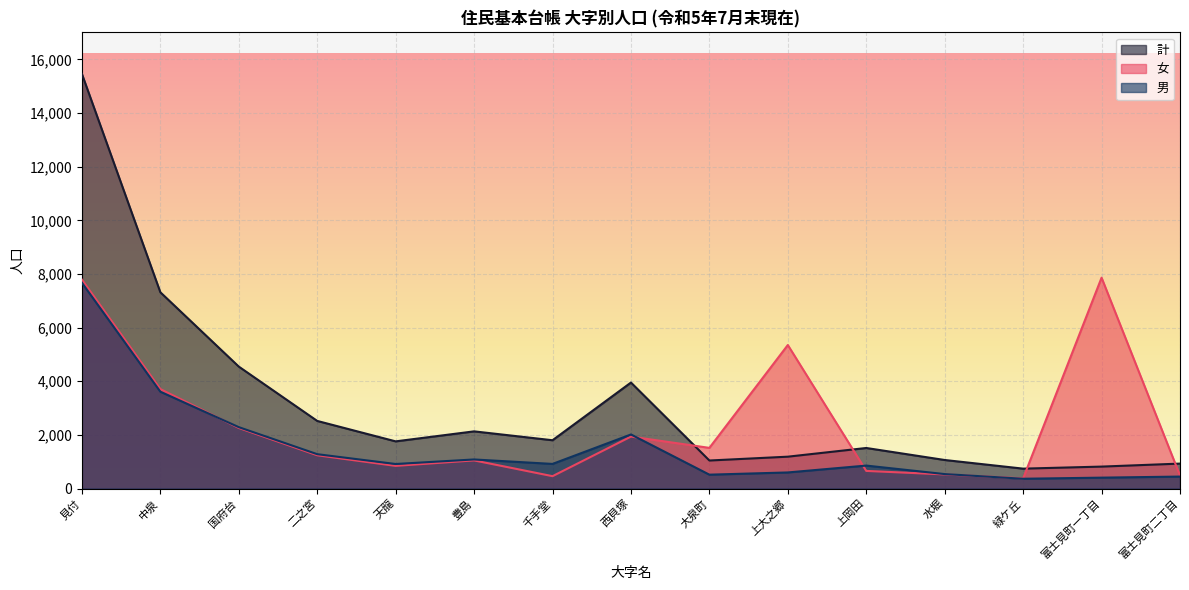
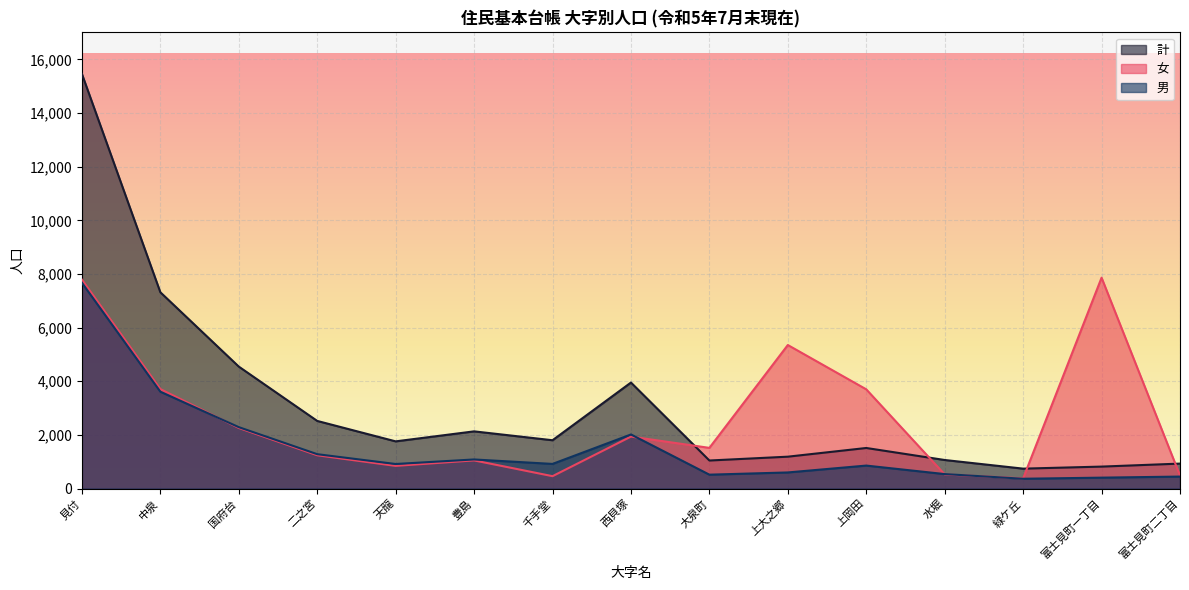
  {
    "女": {
      "見付": "7,800",
      "中泉": "3,700",
      "千手堂": "500",
      "大泉町": "1,500",
      "上大之郷": "5,400",
-     "上岡田": "700",
+     "上岡田": "3,700",
      "富士見町一丁目": "7,900"
    }
  }
